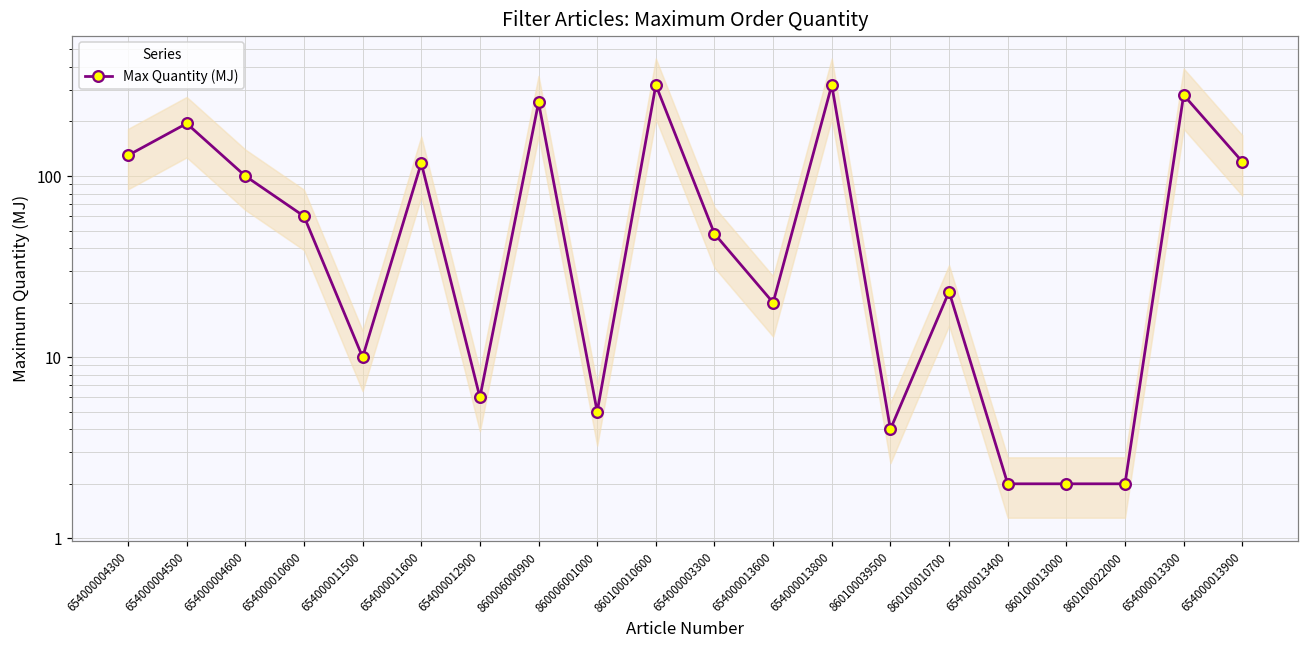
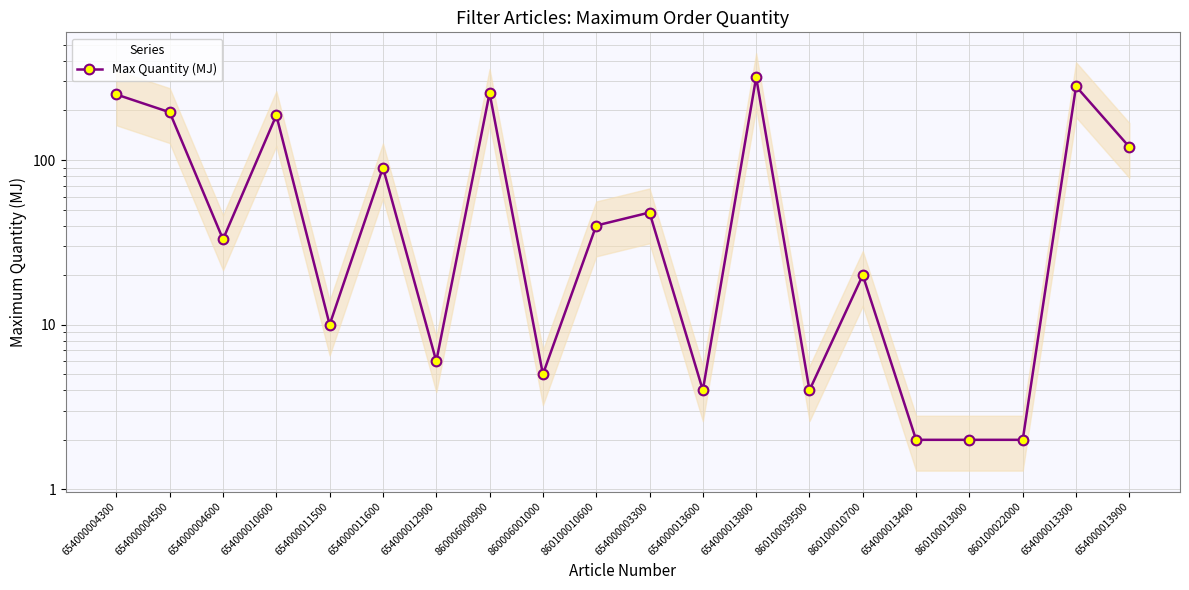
  {
    "Max Quantity (MJ)": {
-     "654000004300": 130,
+     "654000004300": 250,
      "654000004500": 200,
-     "654000004600": 100,
-     "654000010600": 60,
+     "654000004600": 33,
+     "654000010600": 190,
      "654000011500": 10,
-     "654000011600": 120,
+     "654000011600": 90,
      "654000012900": 6,
      "860006000900": 260,
      "860006001000": 5,
-     "860100010600": 320,
+     "860100010600": 40,
      "654000003300": 48,
-     "654000013600": 20,
+     "654000013600": 4,
      "654000013800": 320,
      "860100039500": 4,
-     "860100010700": 23,
+     "860100010700": 20,
      "654000013400": 2,
      "860100013000": 2,
      "860100022000": 2,
      "654000013300": 280,
      "654000013900": 120
    }
  }
